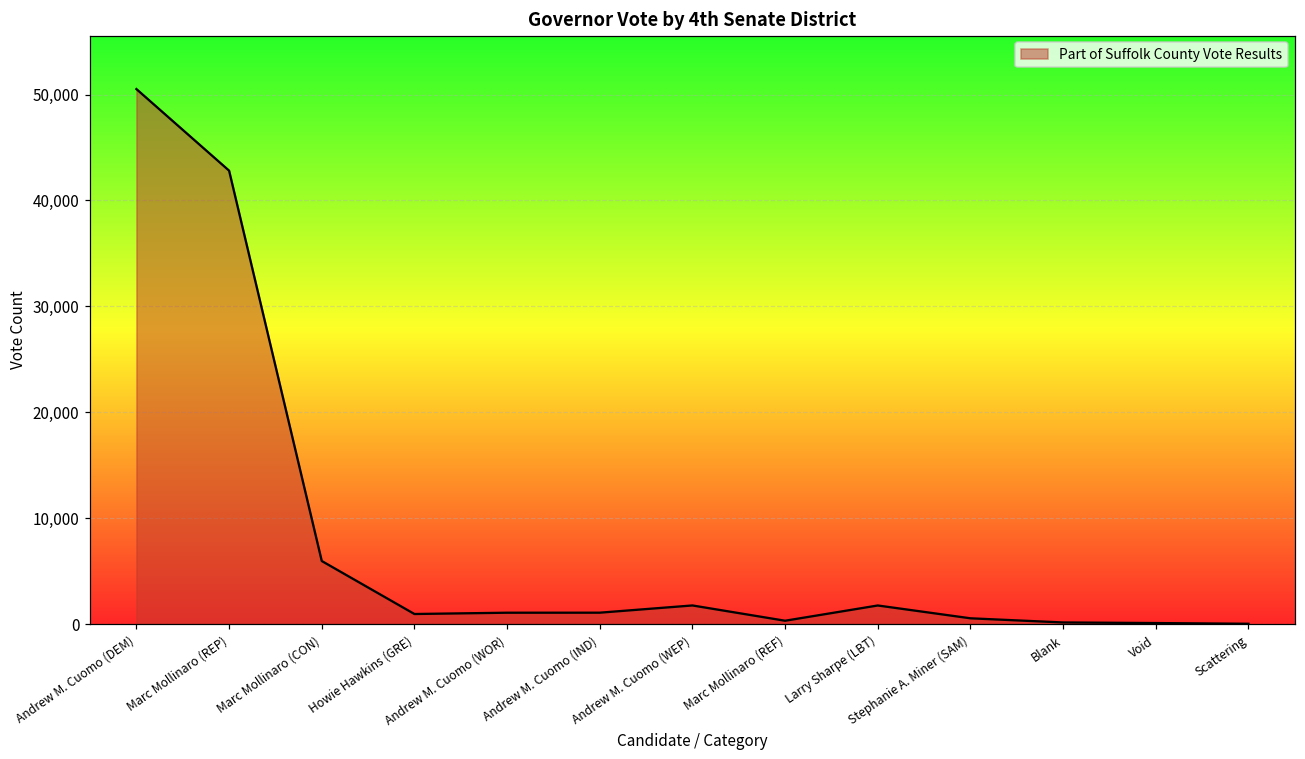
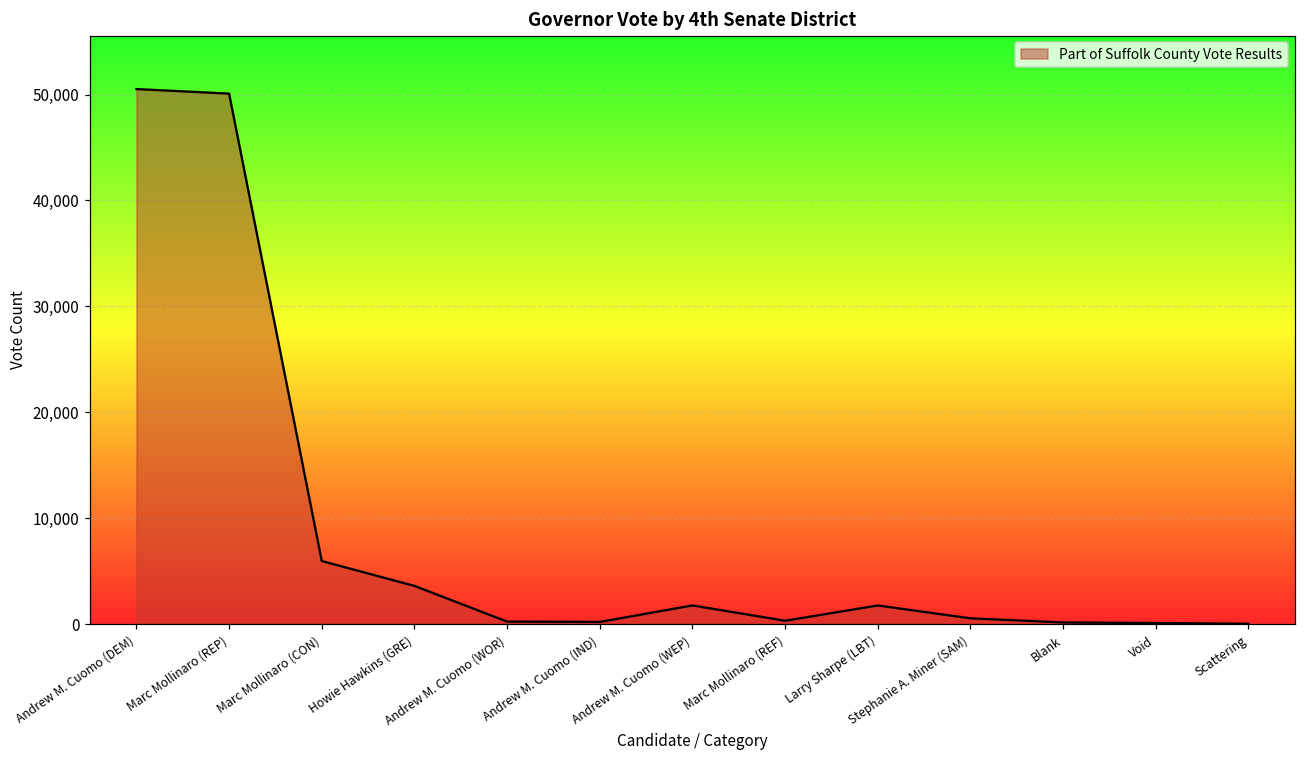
  {
    "Andrew M. Cuomo (DEM)": "51,000",
-   "Marc Mollinaro (REP)": "43,000",
+   "Marc Mollinaro (REP)": "50,000",
    "Marc Mollinaro (CON)": "6,000",
-   "Howie Hawkins (GRE)": "1,000",
-   "Andrew M. Cuomo (WOR)": "1,000",
-   "Andrew M. Cuomo (IND)": "1,000",
+   "Howie Hawkins (GRE)": "4,000",
+   "Andrew M. Cuomo (WOR)": "0",
+   "Andrew M. Cuomo (IND)": "0",
    "Andrew M. Cuomo (WEP)": "2,000",
    "Marc Mollinaro (REF)": "0",
    "Larry Sharpe (LBT)": "2,000",
    "Stephanie A. Miner (SAM)": "1,000",
    "Blank": "0",
    "Void": "0",
    "Scattering": "0"
  }
